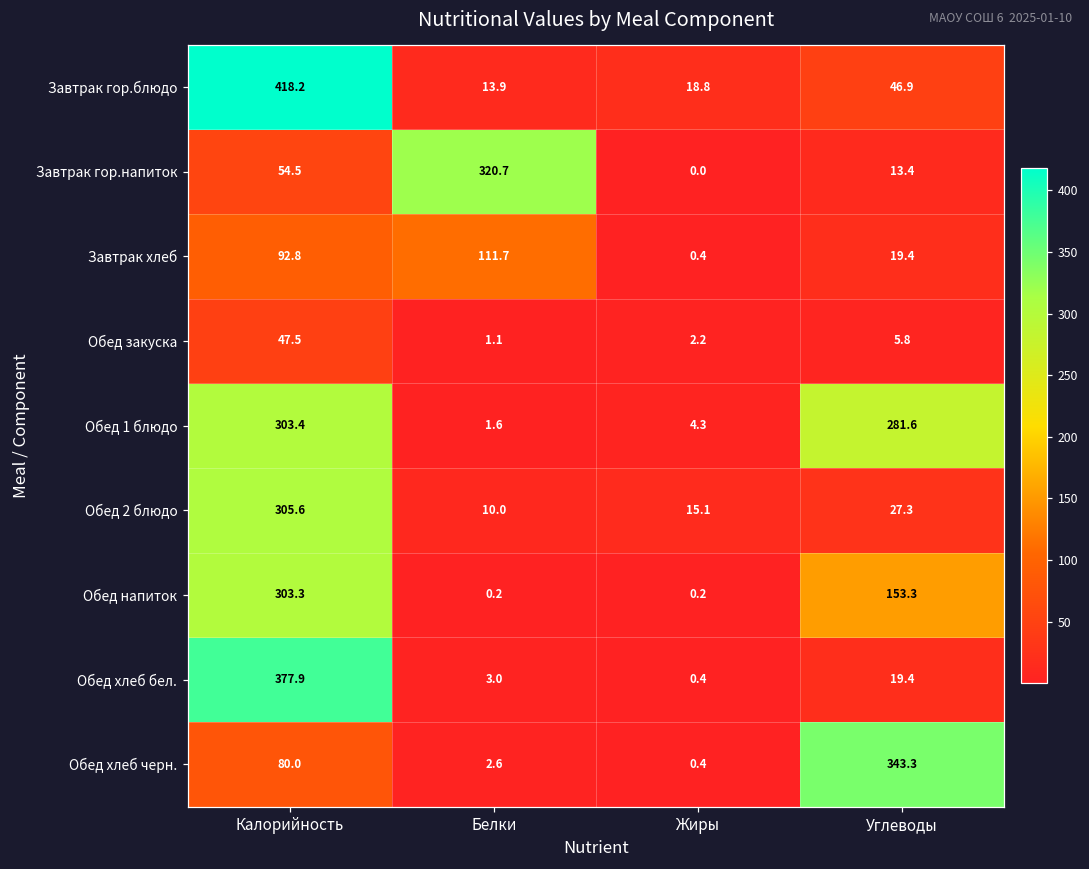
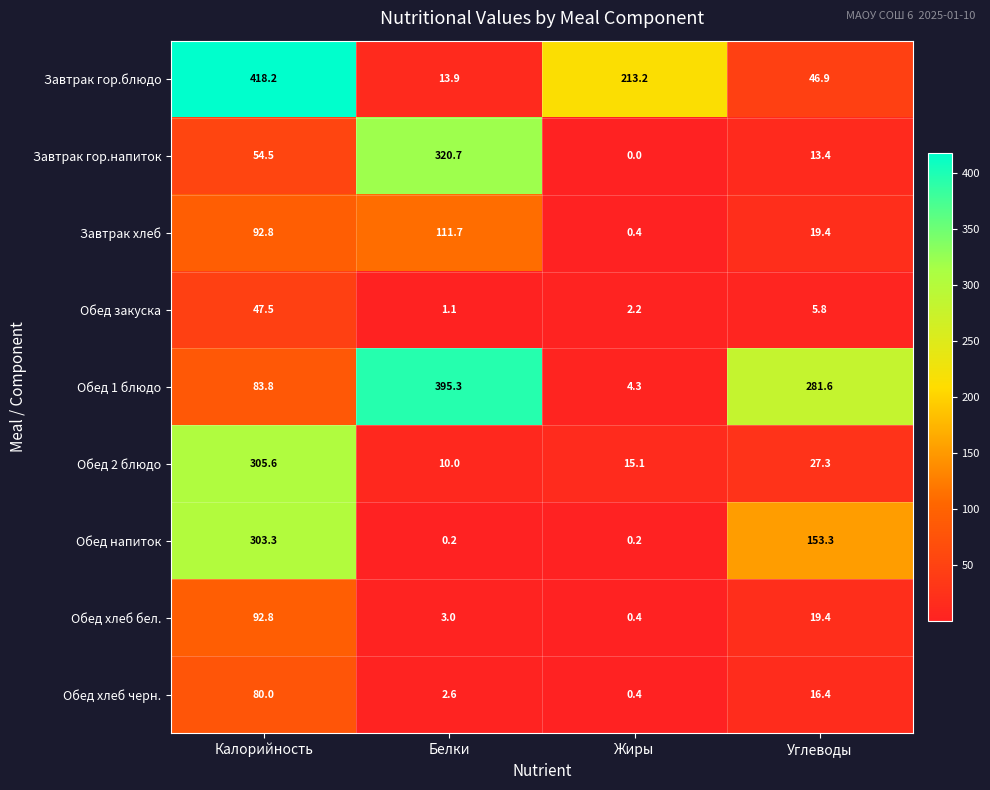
  {
    "Завтрак гор.блюдо": {
      "Калорийность": 418.2,
      "Белки": 13.9,
-     "Жиры": 18.8,
+     "Жиры": 213.2,
      "Углеводы": 46.9
    },
    "Завтрак гор.напиток": {
      "Калорийность": 54.5,
      "Белки": 320.7,
      "Жиры": 0.0,
      "Углеводы": 13.4
    },
    "Завтрак хлеб": {
      "Калорийность": 92.8,
      "Белки": 111.7,
      "Жиры": 0.4,
      "Углеводы": 19.4
    },
    "Обед закуска": {
      "Калорийность": 47.5,
      "Белки": 1.1,
      "Жиры": 2.2,
      "Углеводы": 5.8
    },
    "Обед 1 блюдо": {
-     "Калорийность": 303.4,
-     "Белки": 1.6,
+     "Калорийность": 83.8,
+     "Белки": 395.3,
      "Жиры": 4.3,
      "Углеводы": 281.6
    },
    "Обед 2 блюдо": {
      "Калорийность": 305.6,
      "Белки": 10.0,
      "Жиры": 15.1,
      "Углеводы": 27.3
    },
    "Обед напиток": {
      "Калорийность": 303.3,
      "Белки": 0.2,
      "Жиры": 0.2,
      "Углеводы": 153.3
    },
    "Обед хлеб бел.": {
-     "Калорийность": 377.9,
+     "Калорийность": 92.8,
      "Белки": 3.0,
      "Жиры": 0.4,
      "Углеводы": 19.4
    },
    "Обед хлеб черн.": {
      "Калорийность": 80.0,
      "Белки": 2.6,
      "Жиры": 0.4,
-     "Углеводы": 343.3
+     "Углеводы": 16.4
    }
  }
